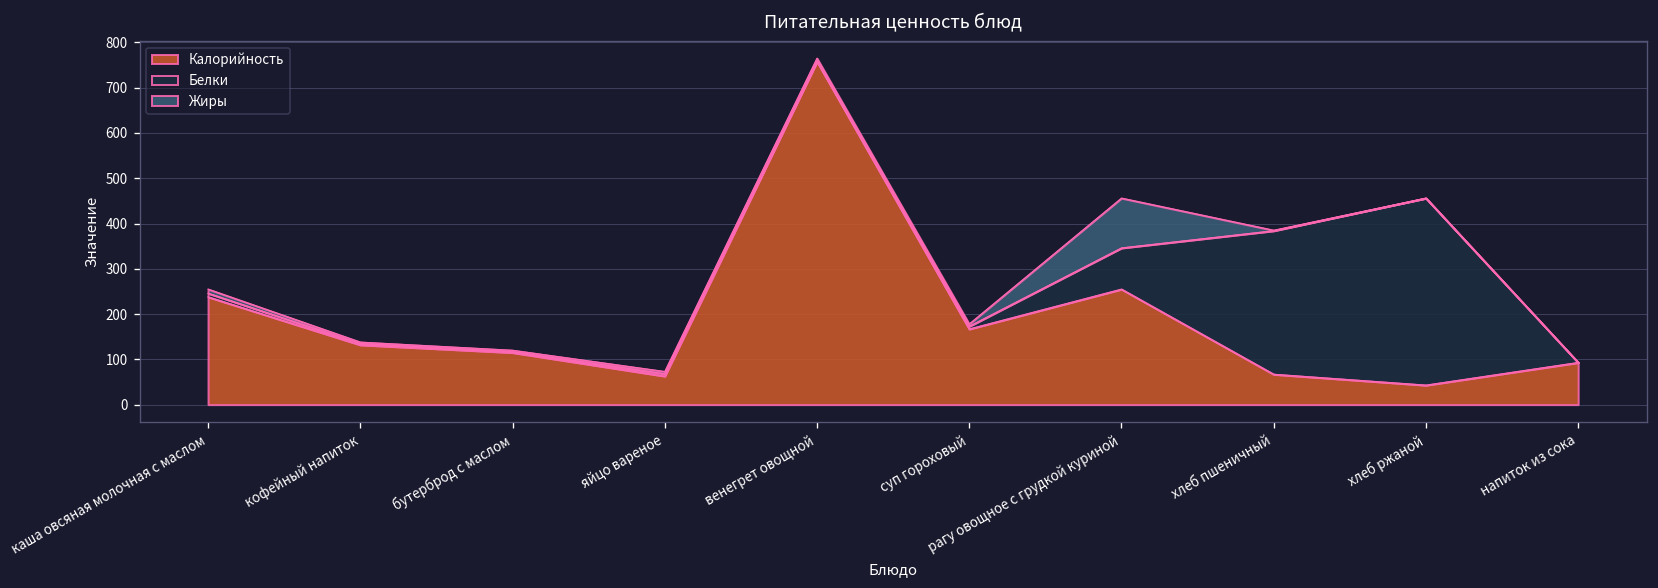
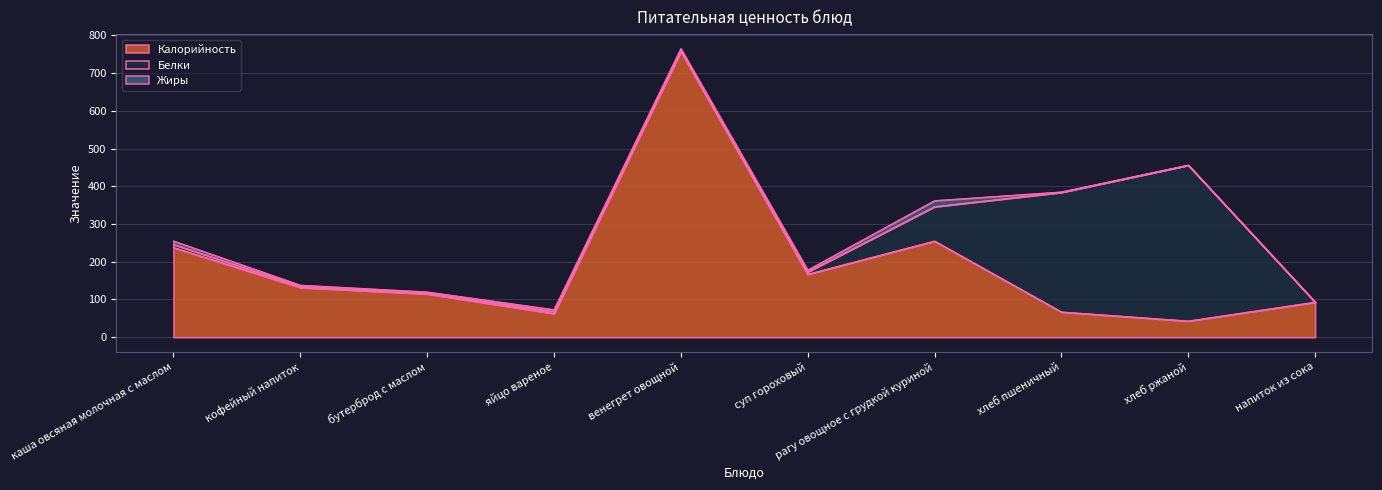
  {
    "Калорийность": {
      "каша овсяная молочная с маслом": 240,
      "рагу овощное с грудкой куриной": 260,
      "хлеб пшеничный": 70,
      "хлеб ржаной": 40
    },
    "Белки": {
      "каша овсяная молочная с маслом": 10,
      "рагу овощное с грудкой куриной": 90
    },
    "Жиры": {
      "каша овсяная молочная с маслом": 10,
-     "рагу овощное с грудкой куриной": 110
+     "рагу овощное с грудкой куриной": 20
    }
  }
